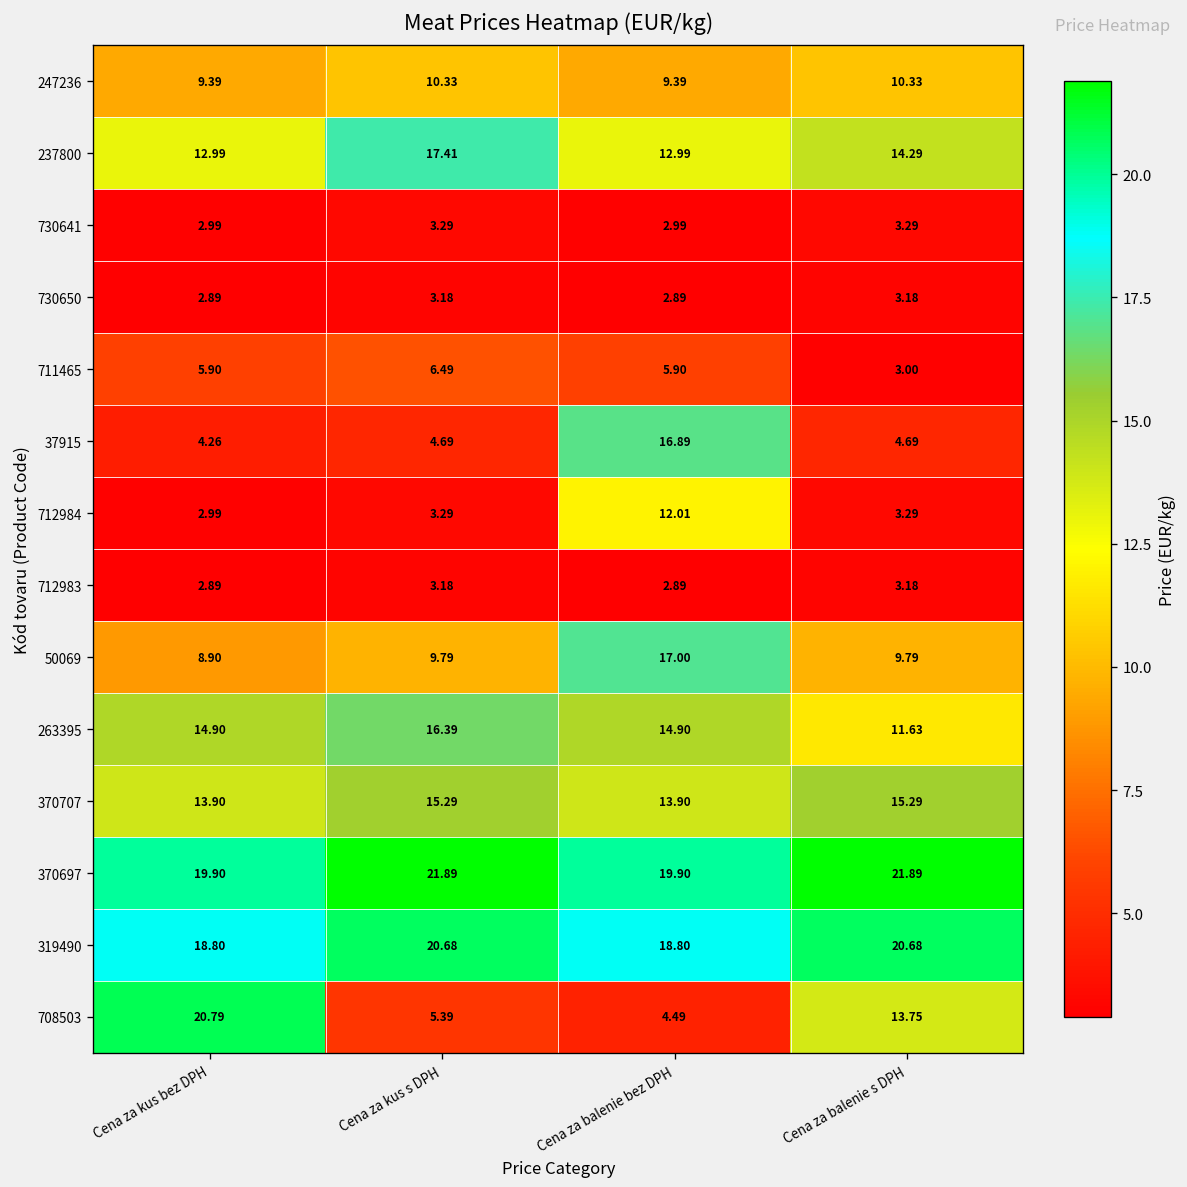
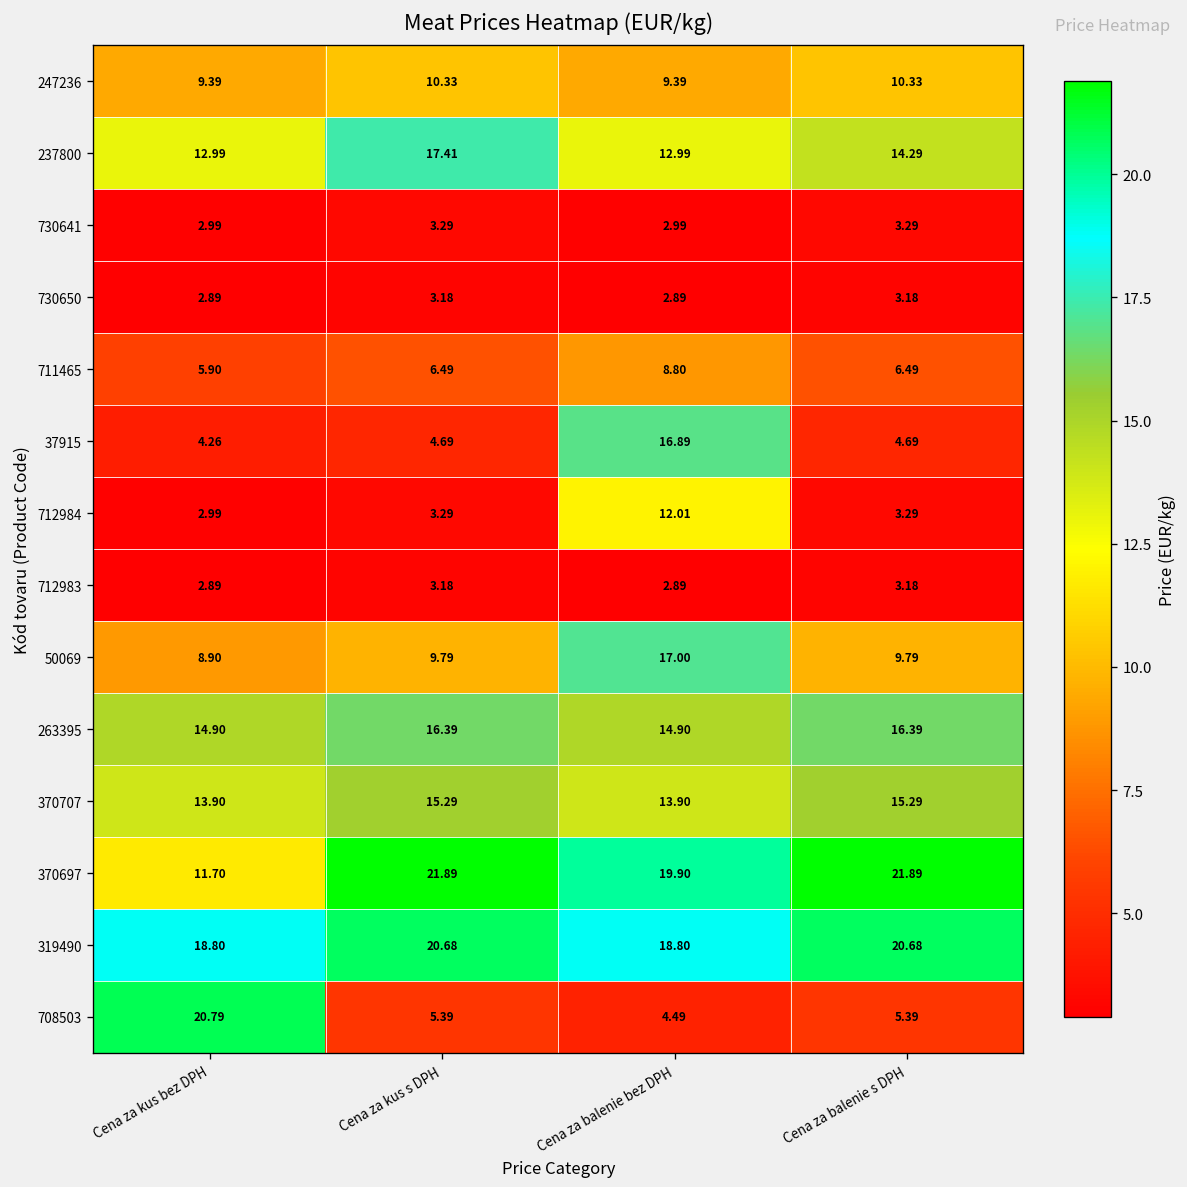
  {
    "247236": {
      "Cena za kus bez DPH": 9.39,
      "Cena za kus s DPH": 10.33,
      "Cena za balenie bez DPH": 9.39,
      "Cena za balenie s DPH": 10.33
    },
    "237800": {
      "Cena za kus bez DPH": 12.99,
      "Cena za kus s DPH": 17.41,
      "Cena za balenie bez DPH": 12.99,
      "Cena za balenie s DPH": 14.29
    },
    "730641": {
      "Cena za kus bez DPH": 2.99,
      "Cena za kus s DPH": 3.29,
      "Cena za balenie bez DPH": 2.99,
      "Cena za balenie s DPH": 3.29
    },
    "730650": {
      "Cena za kus bez DPH": 2.89,
      "Cena za kus s DPH": 3.18,
      "Cena za balenie bez DPH": 2.89,
      "Cena za balenie s DPH": 3.18
    },
    "711465": {
      "Cena za kus bez DPH": 5.90,
      "Cena za kus s DPH": 6.49,
-     "Cena za balenie bez DPH": 5.90,
-     "Cena za balenie s DPH": 3.00
+     "Cena za balenie bez DPH": 8.80,
+     "Cena za balenie s DPH": 6.49
    },
    "37915": {
      "Cena za kus bez DPH": 4.26,
      "Cena za kus s DPH": 4.69,
      "Cena za balenie bez DPH": 16.89,
      "Cena za balenie s DPH": 4.69
    },
    "712984": {
      "Cena za kus bez DPH": 2.99,
      "Cena za kus s DPH": 3.29,
      "Cena za balenie bez DPH": 12.01,
      "Cena za balenie s DPH": 3.29
    },
    "712983": {
      "Cena za kus bez DPH": 2.89,
      "Cena za kus s DPH": 3.18,
      "Cena za balenie bez DPH": 2.89,
      "Cena za balenie s DPH": 3.18
    },
    "50069": {
      "Cena za kus bez DPH": 8.90,
      "Cena za kus s DPH": 9.79,
      "Cena za balenie bez DPH": 17.00,
      "Cena za balenie s DPH": 9.79
    },
    "263395": {
      "Cena za kus bez DPH": 14.90,
      "Cena za kus s DPH": 16.39,
      "Cena za balenie bez DPH": 14.90,
-     "Cena za balenie s DPH": 11.63
+     "Cena za balenie s DPH": 16.39
    },
    "370707": {
      "Cena za kus bez DPH": 13.90,
      "Cena za kus s DPH": 15.29,
      "Cena za balenie bez DPH": 13.90,
      "Cena za balenie s DPH": 15.29
    },
    "370697": {
-     "Cena za kus bez DPH": 19.90,
+     "Cena za kus bez DPH": 11.70,
      "Cena za kus s DPH": 21.89,
      "Cena za balenie bez DPH": 19.90,
      "Cena za balenie s DPH": 21.89
    },
    "319490": {
      "Cena za kus bez DPH": 18.80,
      "Cena za kus s DPH": 20.68,
      "Cena za balenie bez DPH": 18.80,
      "Cena za balenie s DPH": 20.68
    },
    "708503": {
      "Cena za kus bez DPH": 20.79,
      "Cena za kus s DPH": 5.39,
      "Cena za balenie bez DPH": 4.49,
-     "Cena za balenie s DPH": 13.75
+     "Cena za balenie s DPH": 5.39
    }
  }
